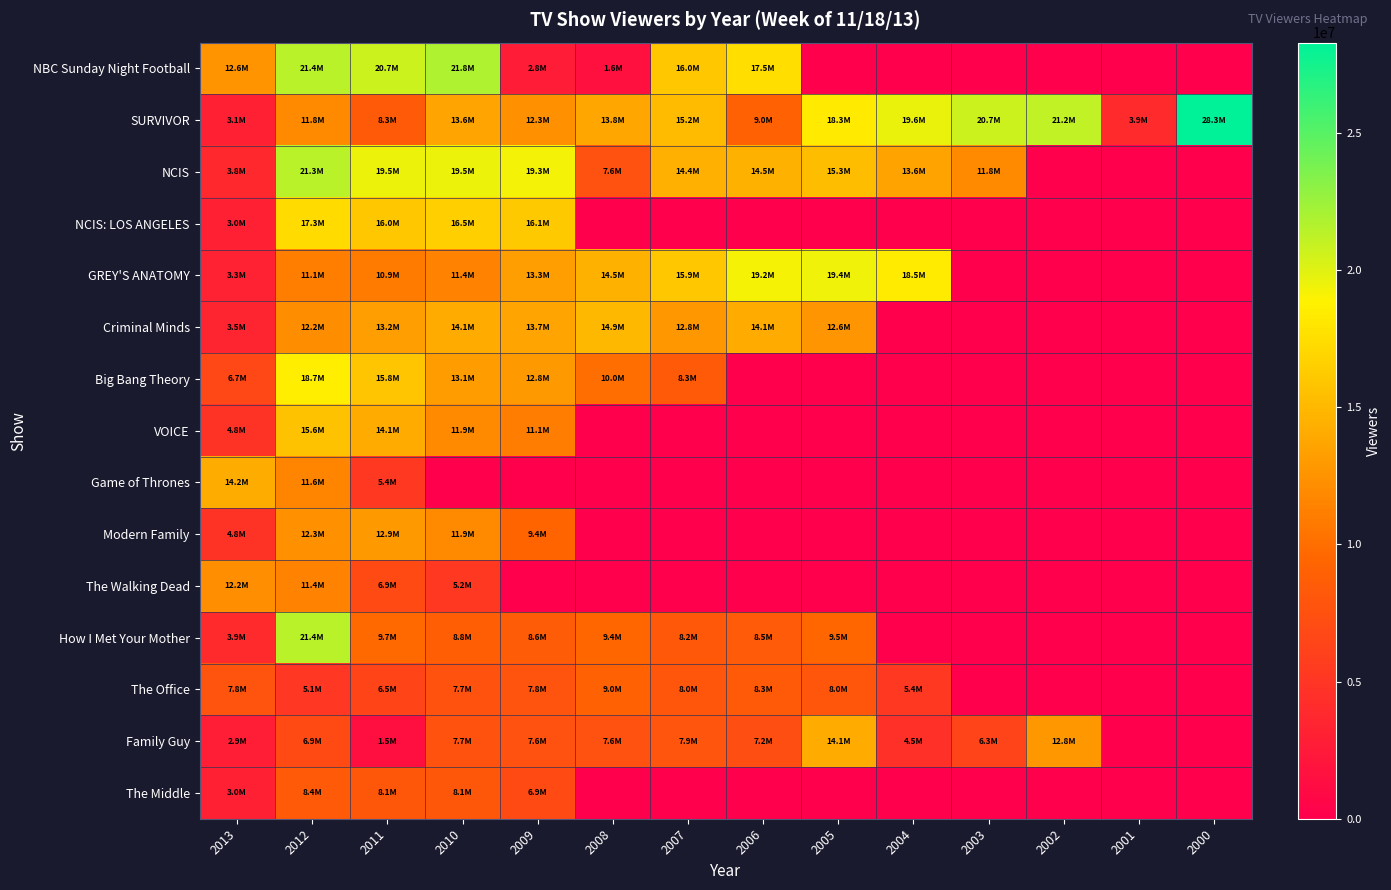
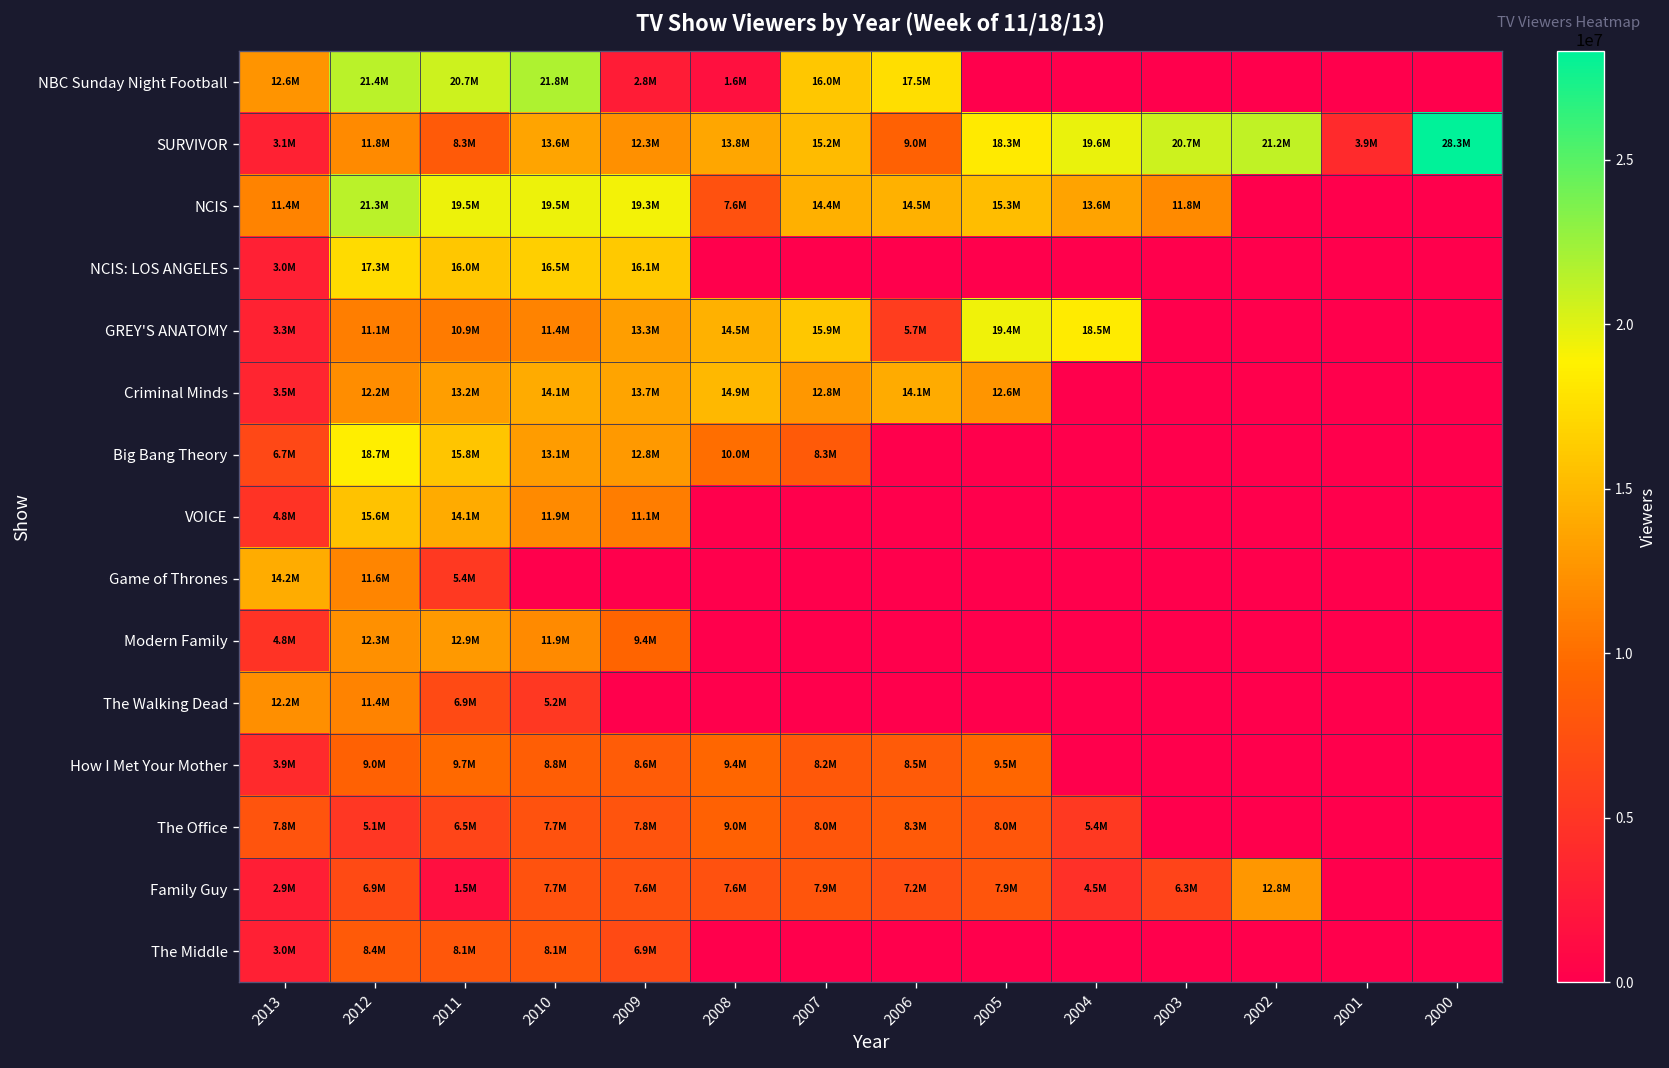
  {
    "NBC Sunday Night Football": {
      "2013": "12.6M",
      "2012": "21.4M",
      "2011": "20.7M",
      "2010": "21.8M",
      "2009": "2.8M",
      "2008": "1.6M",
      "2007": "16.0M",
      "2006": "17.5M"
    },
    "SURVIVOR": {
      "2013": "3.1M",
      "2012": "11.8M",
      "2011": "8.3M",
      "2010": "13.6M",
      "2009": "12.3M",
      "2008": "13.8M",
      "2007": "15.2M",
      "2006": "9.0M",
      "2005": "18.3M",
      "2004": "19.6M",
      "2003": "20.7M",
      "2002": "21.2M",
      "2001": "3.9M",
      "2000": "28.3M"
    },
    "NCIS": {
-     "2013": "3.8M",
+     "2013": "11.4M",
      "2012": "21.3M",
      "2011": "19.5M",
      "2010": "19.5M",
      "2009": "19.3M",
      "2008": "7.6M",
      "2007": "14.4M",
      "2006": "14.5M",
      "2005": "15.3M",
      "2004": "13.6M",
      "2003": "11.8M"
    },
    "NCIS: LOS ANGELES": {
      "2013": "3.0M",
      "2012": "17.3M",
      "2011": "16.0M",
      "2010": "16.5M",
      "2009": "16.1M"
    },
    "GREY'S ANATOMY": {
      "2013": "3.3M",
      "2012": "11.1M",
      "2011": "10.9M",
      "2010": "11.4M",
      "2009": "13.3M",
      "2008": "14.5M",
      "2007": "15.9M",
-     "2006": "19.2M",
+     "2006": "5.7M",
      "2005": "19.4M",
      "2004": "18.5M"
    },
    "Criminal Minds": {
      "2013": "3.5M",
      "2012": "12.2M",
      "2011": "13.2M",
      "2010": "14.1M",
      "2009": "13.7M",
      "2008": "14.9M",
      "2007": "12.8M",
      "2006": "14.1M",
      "2005": "12.6M"
    },
    "Big Bang Theory": {
      "2013": "6.7M",
      "2012": "18.7M",
      "2011": "15.8M",
      "2010": "13.1M",
      "2009": "12.8M",
      "2008": "10.0M",
      "2007": "8.3M"
    },
    "VOICE": {
      "2013": "4.8M",
      "2012": "15.6M",
      "2011": "14.1M",
      "2010": "11.9M",
      "2009": "11.1M"
    },
    "Game of Thrones": {
      "2013": "14.2M",
      "2012": "11.6M",
      "2011": "5.4M"
    },
    "Modern Family": {
      "2013": "4.8M",
      "2012": "12.3M",
      "2011": "12.9M",
      "2010": "11.9M",
      "2009": "9.4M"
    },
    "The Walking Dead": {
      "2013": "12.2M",
      "2012": "11.4M",
      "2011": "6.9M",
      "2010": "5.2M"
    },
    "How I Met Your Mother": {
      "2013": "3.9M",
-     "2012": "21.4M",
+     "2012": "9.0M",
      "2011": "9.7M",
      "2010": "8.8M",
      "2009": "8.6M",
      "2008": "9.4M",
      "2007": "8.2M",
      "2006": "8.5M",
      "2005": "9.5M"
    },
    "The Office": {
      "2013": "7.8M",
      "2012": "5.1M",
      "2011": "6.5M",
      "2010": "7.7M",
      "2009": "7.8M",
      "2008": "9.0M",
      "2007": "8.0M",
      "2006": "8.3M",
      "2005": "8.0M",
      "2004": "5.4M"
    },
    "Family Guy": {
      "2013": "2.9M",
      "2012": "6.9M",
      "2011": "1.5M",
      "2010": "7.7M",
      "2009": "7.6M",
      "2008": "7.6M",
      "2007": "7.9M",
      "2006": "7.2M",
-     "2005": "14.1M",
+     "2005": "7.9M",
      "2004": "4.5M",
      "2003": "6.3M",
      "2002": "12.8M"
    },
    "The Middle": {
      "2013": "3.0M",
      "2012": "8.4M",
      "2011": "8.1M",
      "2010": "8.1M",
      "2009": "6.9M"
    }
  }
